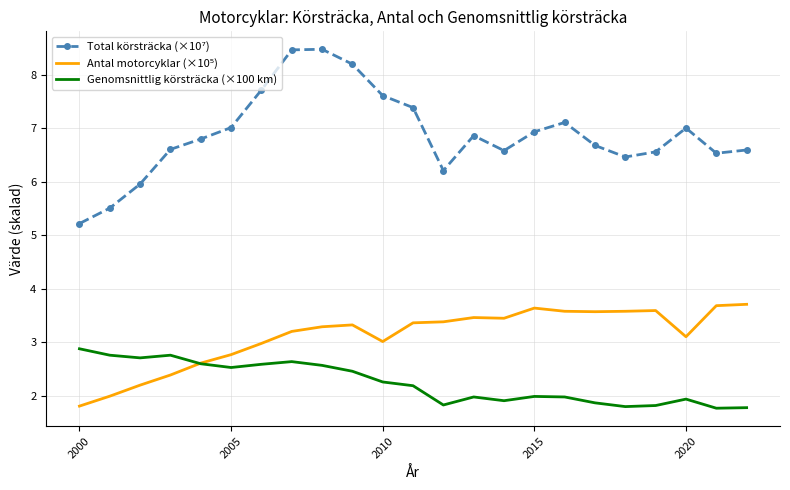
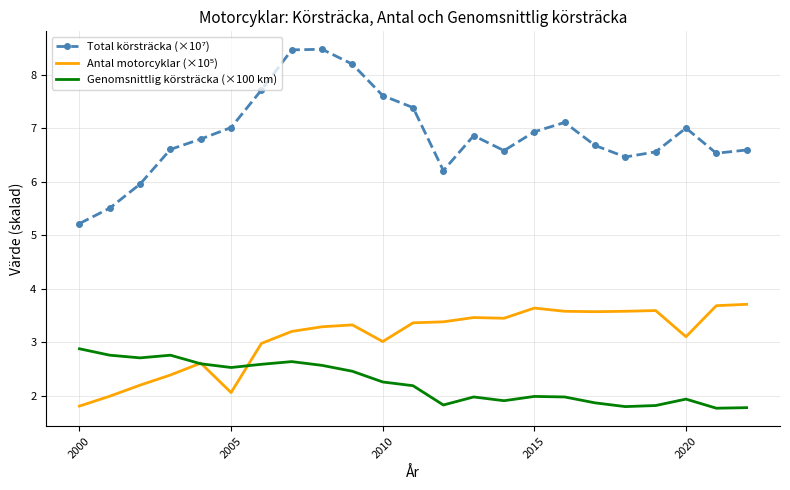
  {
    "Total körsträcka (×10⁷)": {
      "2000": 5.2,
      "2005": 7.0,
      "2010": 7.6,
      "2015": 6.9,
      "2020": 7.0
    },
    "Antal motorcyklar (×10⁵)": {
      "2000": 1.8,
-     "2005": 2.8,
+     "2005": 2.1,
      "2010": 3.0,
      "2015": 3.6,
      "2020": 3.1
    },
    "Genomsnittlig körsträcka (×100 km)": {
      "2000": 2.9,
      "2005": 2.5,
      "2010": 2.3,
      "2015": 2.0,
      "2020": 1.9
    }
  }
